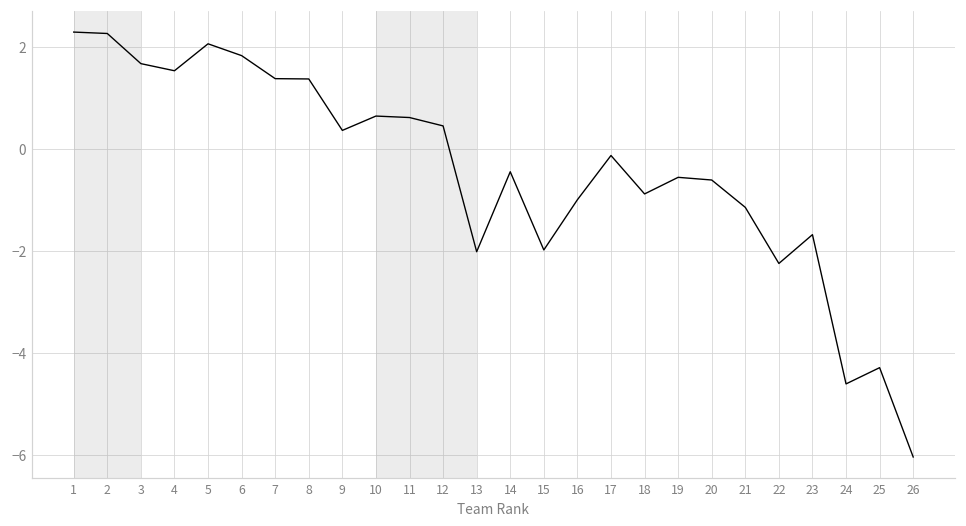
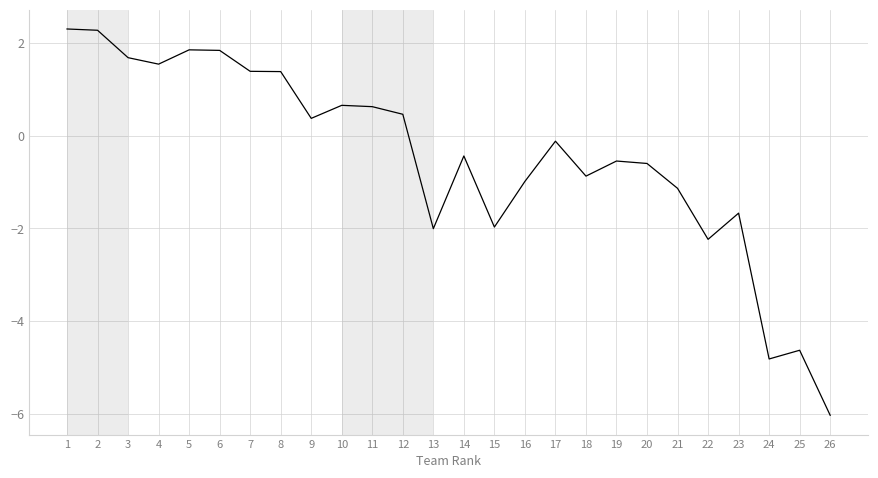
  {
    "1": 2.3,
    "2": 2.3,
    "3": 1.7,
    "4": 1.5,
-   "5": 2.1,
+   "5": 1.9,
    "6": 1.8,
    "7": 1.4,
    "8": 1.4,
    "9": 0.4,
    "10": 0.7,
    "11": 0.6,
    "12": 0.5,
    "13": -2.0,
    "14": -0.4,
    "15": -2.0,
    "16": -1.0,
    "17": -0.1,
    "18": -0.9,
    "19": -0.5,
    "20": -0.6,
    "21": -1.1,
    "22": -2.2,
    "23": -1.7,
-   "24": -4.6,
-   "25": -4.3,
+   "24": -4.8,
+   "25": -4.6,
    "26": -6.0
  }
